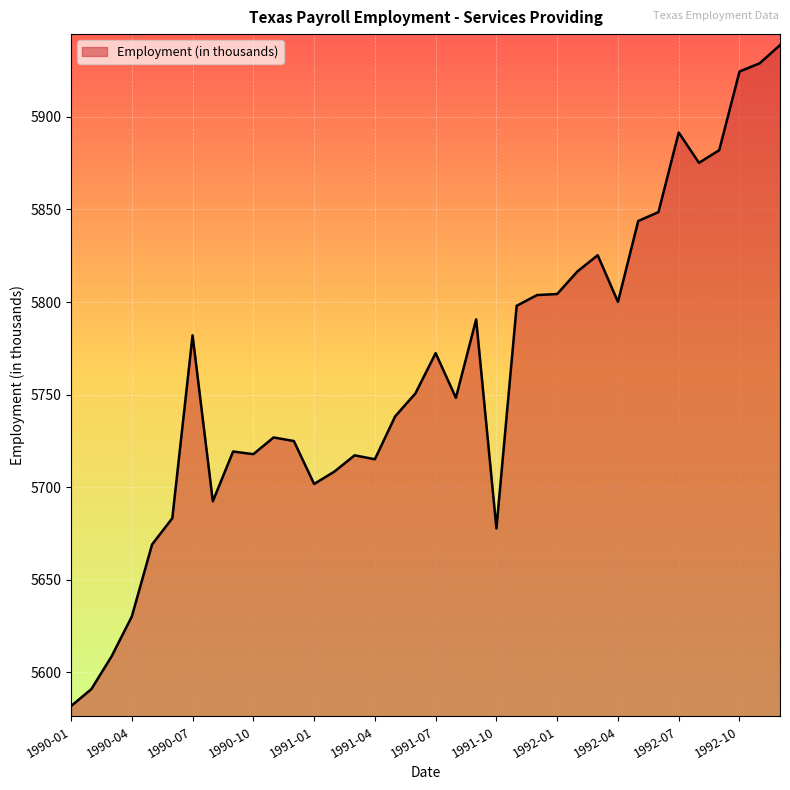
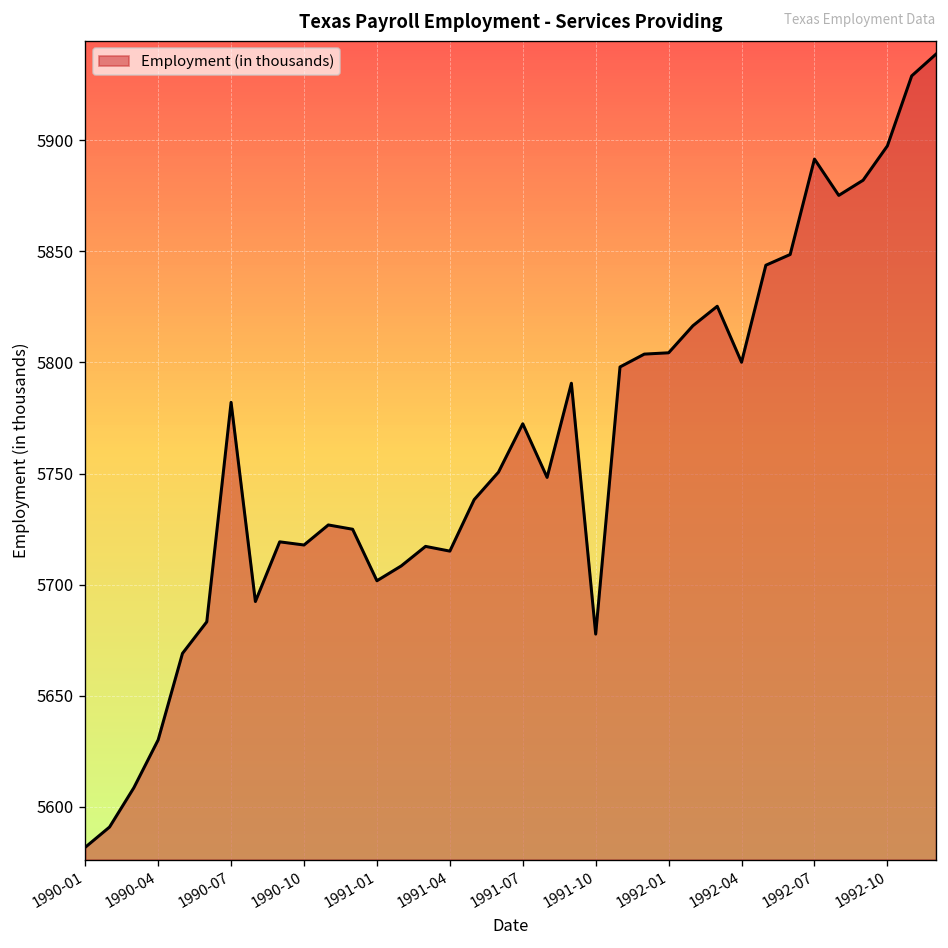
  {
    "1990-01": 5582,
    "1990-04": 5630,
    "1990-07": 5782,
    "1990-10": 5718,
    "1991-01": 5702,
    "1991-04": 5715,
    "1991-07": 5772,
    "1991-10": 5678,
    "1992-01": 5804,
    "1992-04": 5800,
    "1992-07": 5892,
-   "1992-10": 5924
+   "1992-10": 5897
  }
